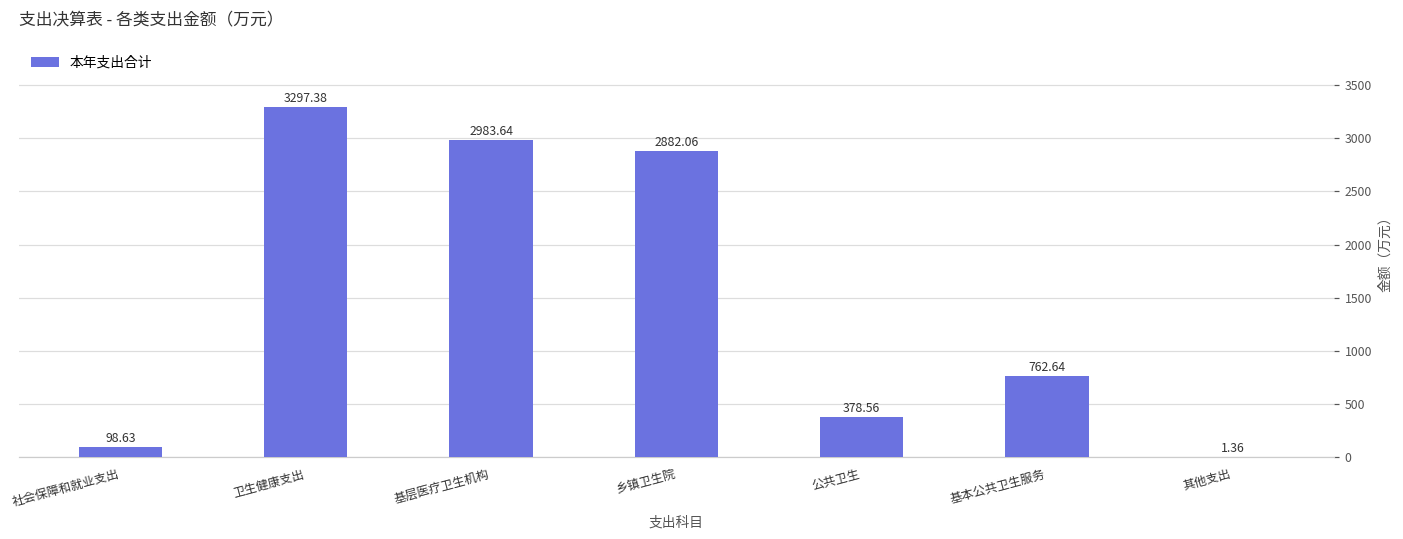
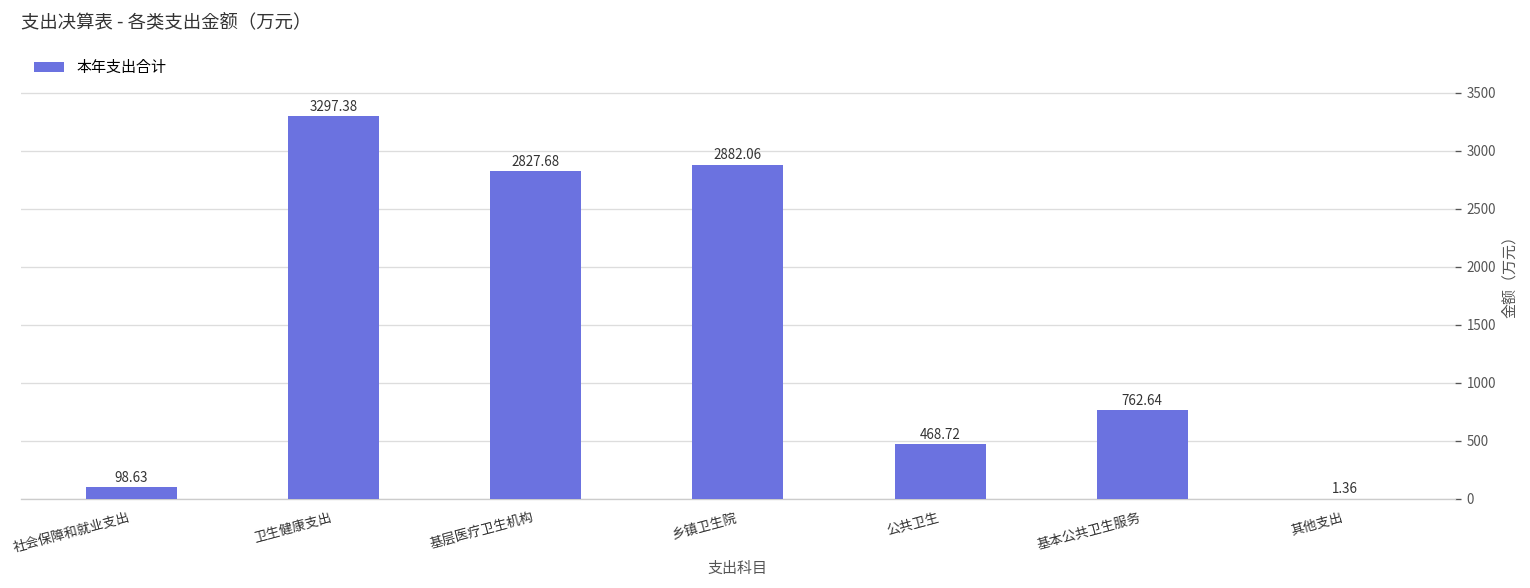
  {
    "社会保障和就业支出": 98.63,
    "卫生健康支出": 3297.38,
-   "基层医疗卫生机构": 2983.64,
+   "基层医疗卫生机构": 2827.68,
    "乡镇卫生院": 2882.06,
-   "公共卫生": 378.56,
+   "公共卫生": 468.72,
    "基本公共卫生服务": 762.64,
    "其他支出": 1.36
  }
